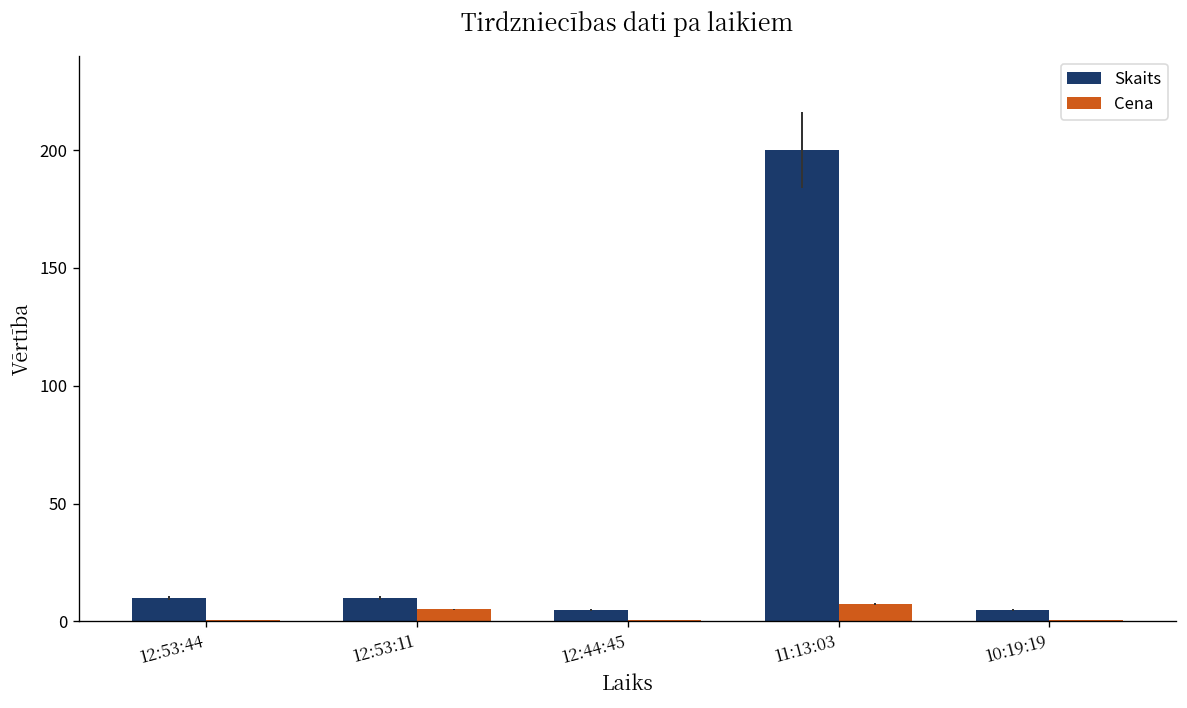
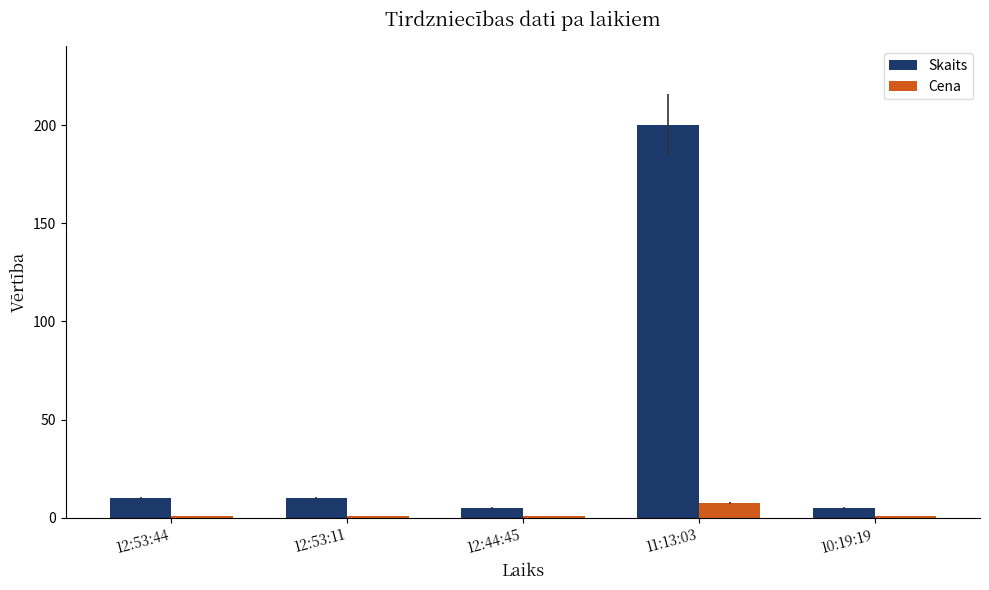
  {
    "Skaits": {
      "12:53:44": 10,
      "12:53:11": 10,
      "12:44:45": 5,
      "11:13:03": 200,
      "10:19:19": 5
    },
    "Cena": {
-     "12:53:11": 5,
+     "12:53:11": 1,
      "11:13:03": 7
    }
  }
